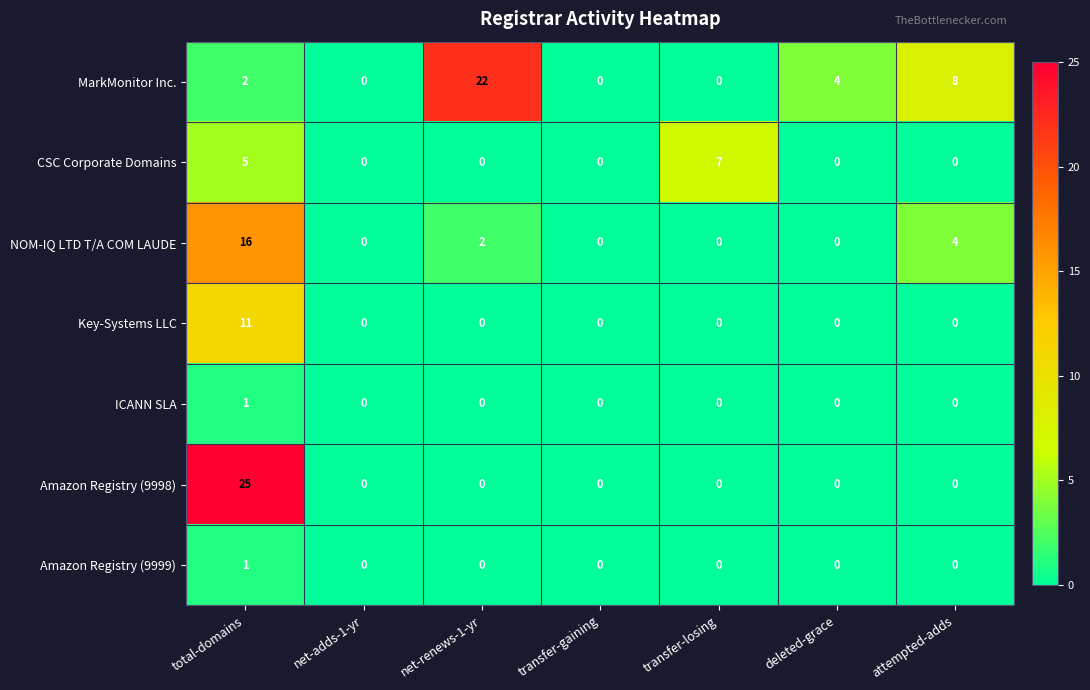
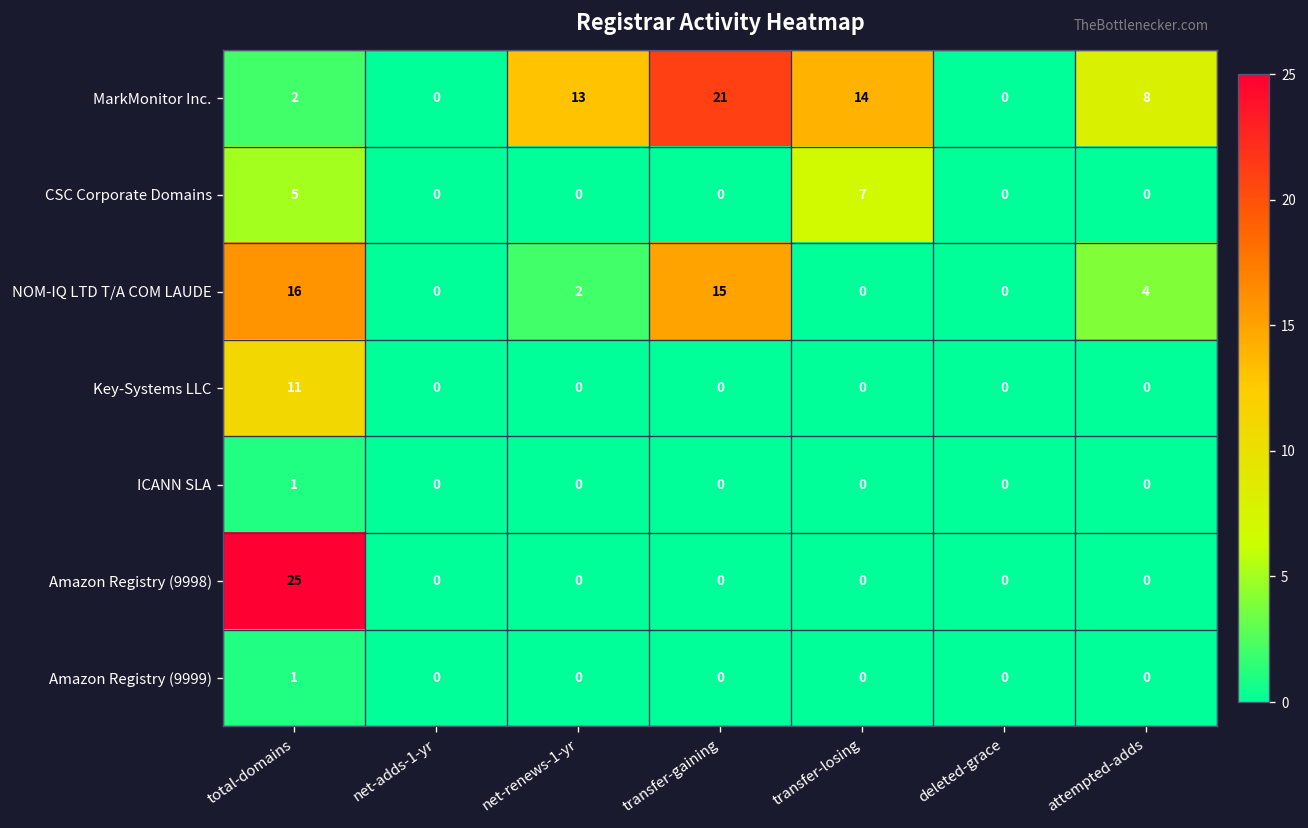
  {
    "MarkMonitor Inc.": {
      "total-domains": 2,
      "net-adds-1-yr": 0,
-     "net-renews-1-yr": 22,
-     "transfer-gaining": 0,
-     "transfer-losing": 0,
-     "deleted-grace": 4,
+     "net-renews-1-yr": 13,
+     "transfer-gaining": 21,
+     "transfer-losing": 14,
+     "deleted-grace": 0,
      "attempted-adds": 8
    },
    "CSC Corporate Domains": {
      "total-domains": 5,
      "net-adds-1-yr": 0,
      "net-renews-1-yr": 0,
      "transfer-gaining": 0,
      "transfer-losing": 7,
      "deleted-grace": 0,
      "attempted-adds": 0
    },
    "NOM-IQ LTD T/A COM LAUDE": {
      "total-domains": 16,
      "net-adds-1-yr": 0,
      "net-renews-1-yr": 2,
-     "transfer-gaining": 0,
+     "transfer-gaining": 15,
      "transfer-losing": 0,
      "deleted-grace": 0,
      "attempted-adds": 4
    },
    "Key-Systems LLC": {
      "total-domains": 11,
      "net-adds-1-yr": 0,
      "net-renews-1-yr": 0,
      "transfer-gaining": 0,
      "transfer-losing": 0,
      "deleted-grace": 0,
      "attempted-adds": 0
    },
    "ICANN SLA": {
      "total-domains": 1,
      "net-adds-1-yr": 0,
      "net-renews-1-yr": 0,
      "transfer-gaining": 0,
      "transfer-losing": 0,
      "deleted-grace": 0,
      "attempted-adds": 0
    },
    "Amazon Registry (9998)": {
      "total-domains": 25,
      "net-adds-1-yr": 0,
      "net-renews-1-yr": 0,
      "transfer-gaining": 0,
      "transfer-losing": 0,
      "deleted-grace": 0,
      "attempted-adds": 0
    },
    "Amazon Registry (9999)": {
      "total-domains": 1,
      "net-adds-1-yr": 0,
      "net-renews-1-yr": 0,
      "transfer-gaining": 0,
      "transfer-losing": 0,
      "deleted-grace": 0,
      "attempted-adds": 0
    }
  }
